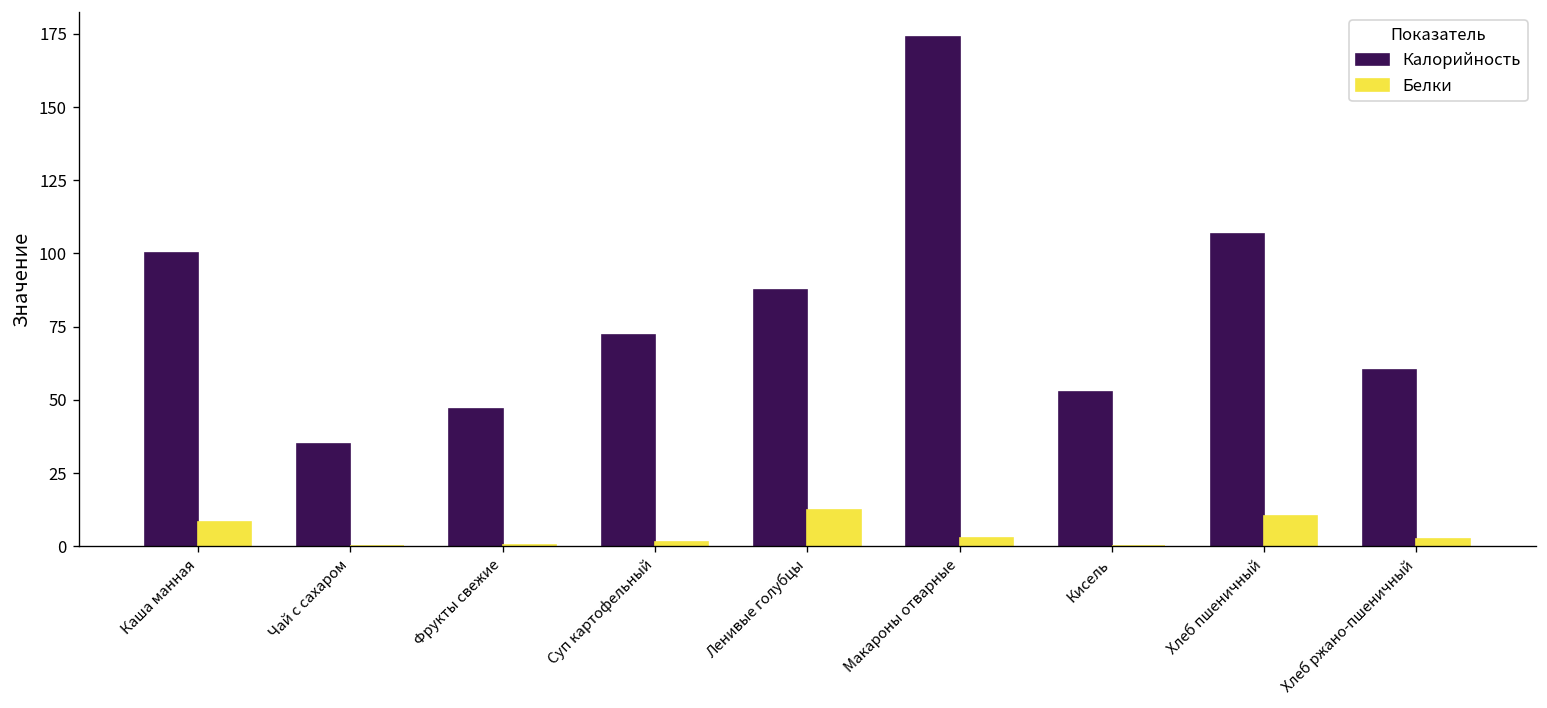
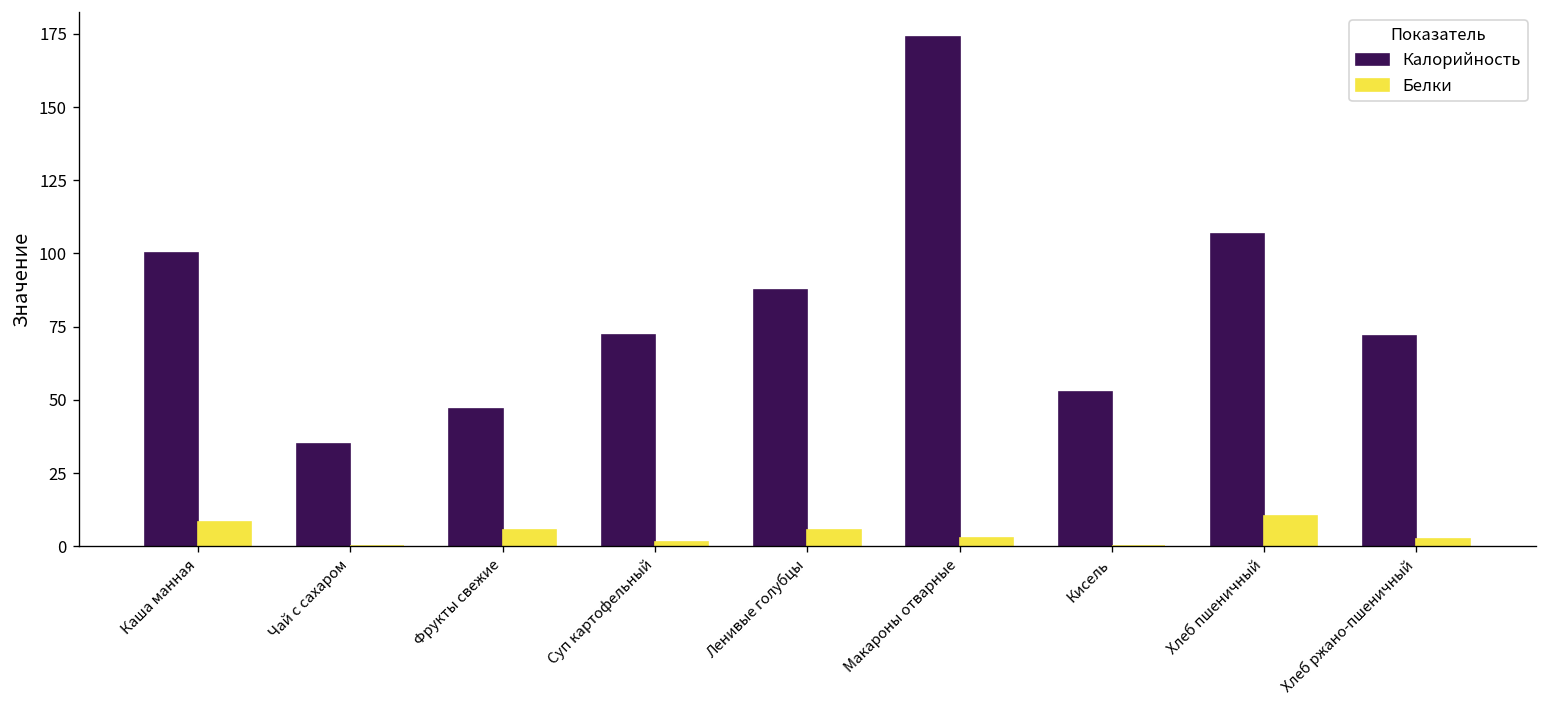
  {
    "Калорийность": {
      "Каша манная": 100,
      "Чай с сахаром": 35,
      "Фрукты свежие": 47,
      "Суп картофельный": 72,
      "Ленивые голубцы": 87,
      "Макароны отварные": 174,
      "Кисель": 53,
      "Хлеб пшеничный": 107,
-     "Хлеб ржано-пшеничный": 60
+     "Хлеб ржано-пшеничный": 72
    },
    "Белки": {
      "Каша манная": 8,
-     "Фрукты свежие": 0,
+     "Фрукты свежие": 6,
      "Суп картофельный": 2,
-     "Ленивые голубцы": 13,
+     "Ленивые голубцы": 6,
      "Макароны отварные": 3,
      "Кисель": 0,
      "Хлеб пшеничный": 10,
      "Хлеб ржано-пшеничный": 2
    }
  }
